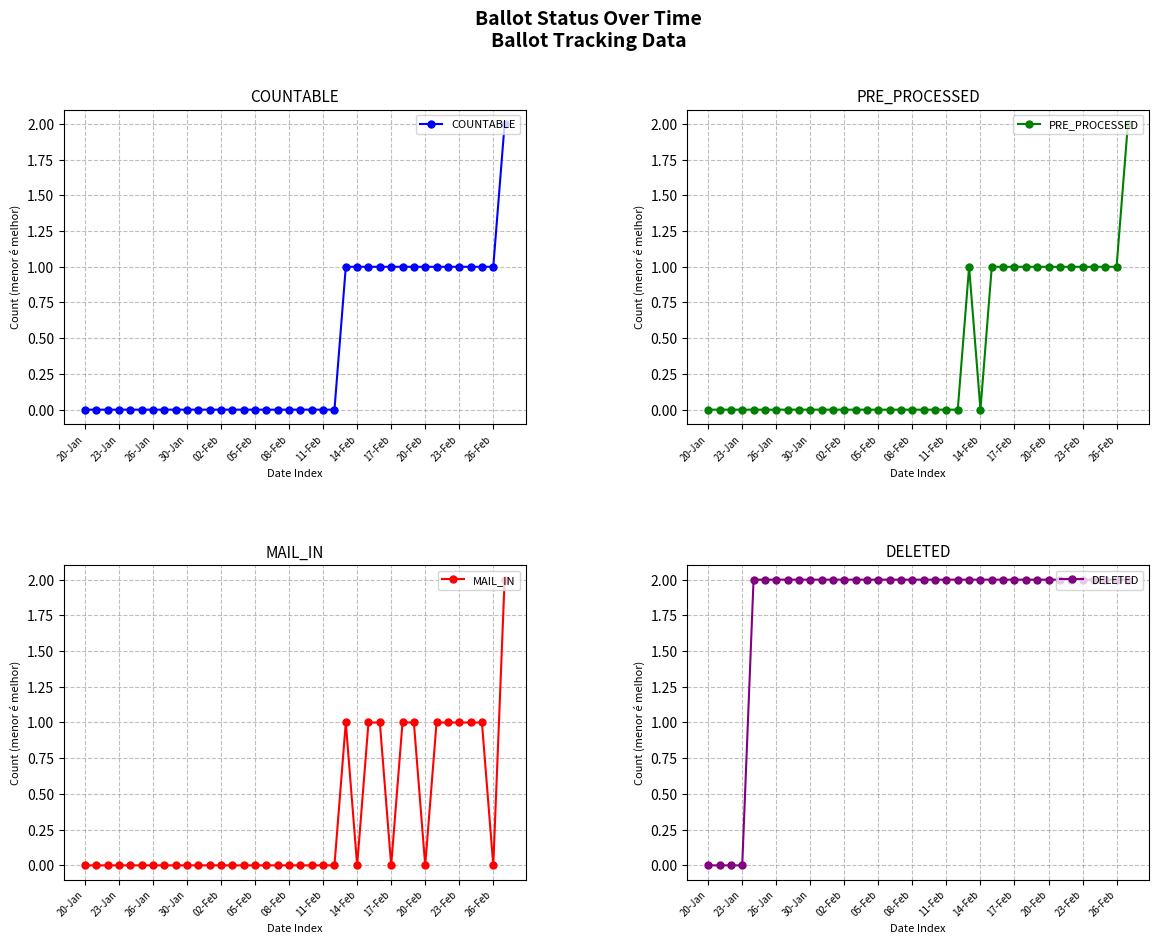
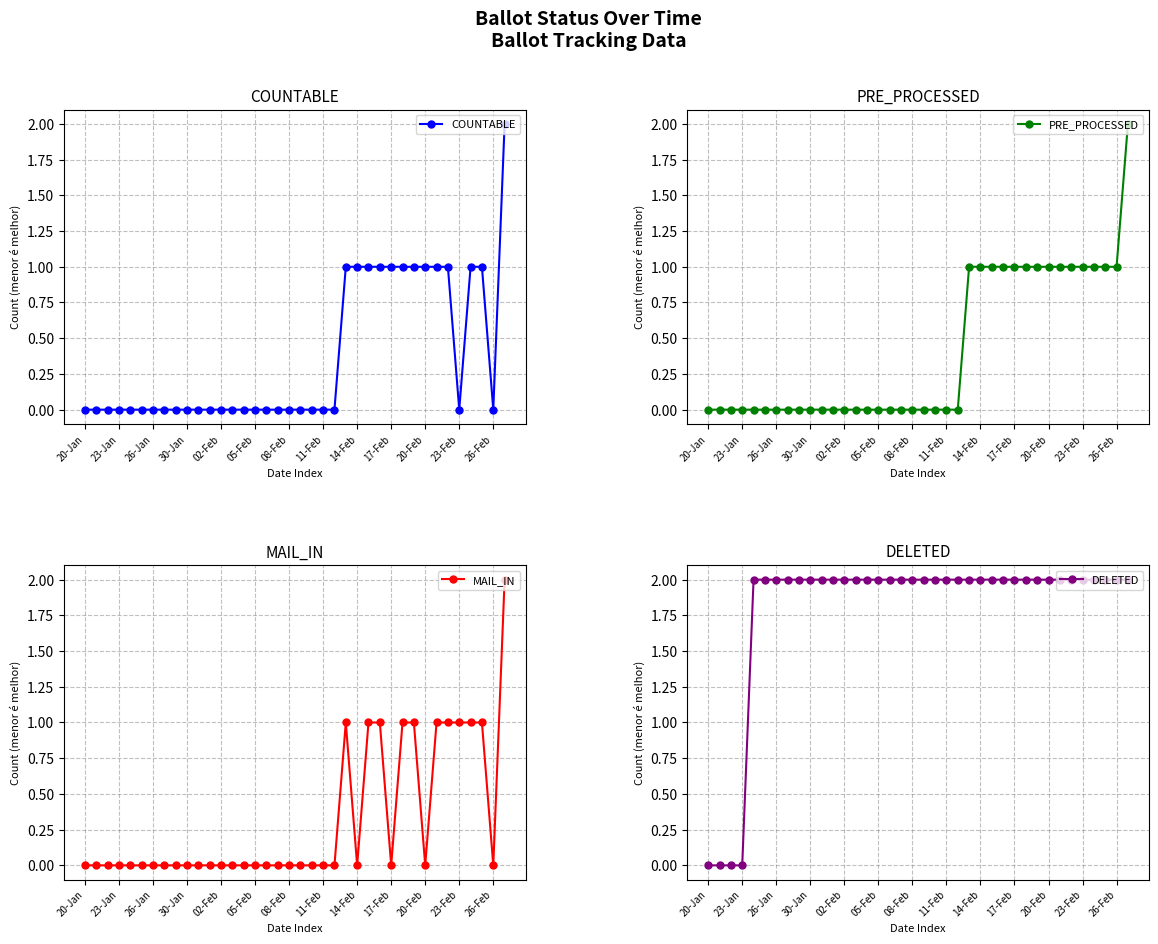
  {
    "COUNTABLE": {
      "20-Jan": 0,
      "23-Jan": 0,
      "26-Jan": 0,
      "30-Jan": 0,
      "02-Feb": 0,
      "05-Feb": 0,
      "08-Feb": 0,
      "11-Feb": 0,
      "14-Feb": 1,
      "17-Feb": 1,
      "20-Feb": 1,
-     "23-Feb": 1,
-     "26-Feb": 1
+     "23-Feb": 0,
+     "26-Feb": 0
    },
    "PRE_PROCESSED": {
      "20-Jan": 0,
      "23-Jan": 0,
      "26-Jan": 0,
      "30-Jan": 0,
      "02-Feb": 0,
      "05-Feb": 0,
      "08-Feb": 0,
      "11-Feb": 0,
-     "14-Feb": 0,
+     "14-Feb": 1,
      "17-Feb": 1,
      "20-Feb": 1,
      "23-Feb": 1,
      "26-Feb": 1
    },
    "MAIL_IN": {
      "20-Jan": 0.00,
      "23-Jan": 0.00,
      "26-Jan": 0.00,
      "30-Jan": 0.00,
      "02-Feb": 0.00,
      "05-Feb": 0.00,
      "08-Feb": 0.00,
      "11-Feb": 0.00,
      "14-Feb": 0.00,
      "17-Feb": 0.00,
      "20-Feb": 0.00,
      "23-Feb": 1.00,
      "26-Feb": 0.00
    },
    "DELETED": {
      "20-Jan": 0.00,
      "23-Jan": 0.00,
      "26-Jan": 2.00,
      "30-Jan": 2.00,
      "02-Feb": 2.00,
      "05-Feb": 2.00,
      "08-Feb": 2.00,
      "11-Feb": 2.00,
      "14-Feb": 2.00,
      "17-Feb": 2.00,
      "20-Feb": 2.00
    }
  }
